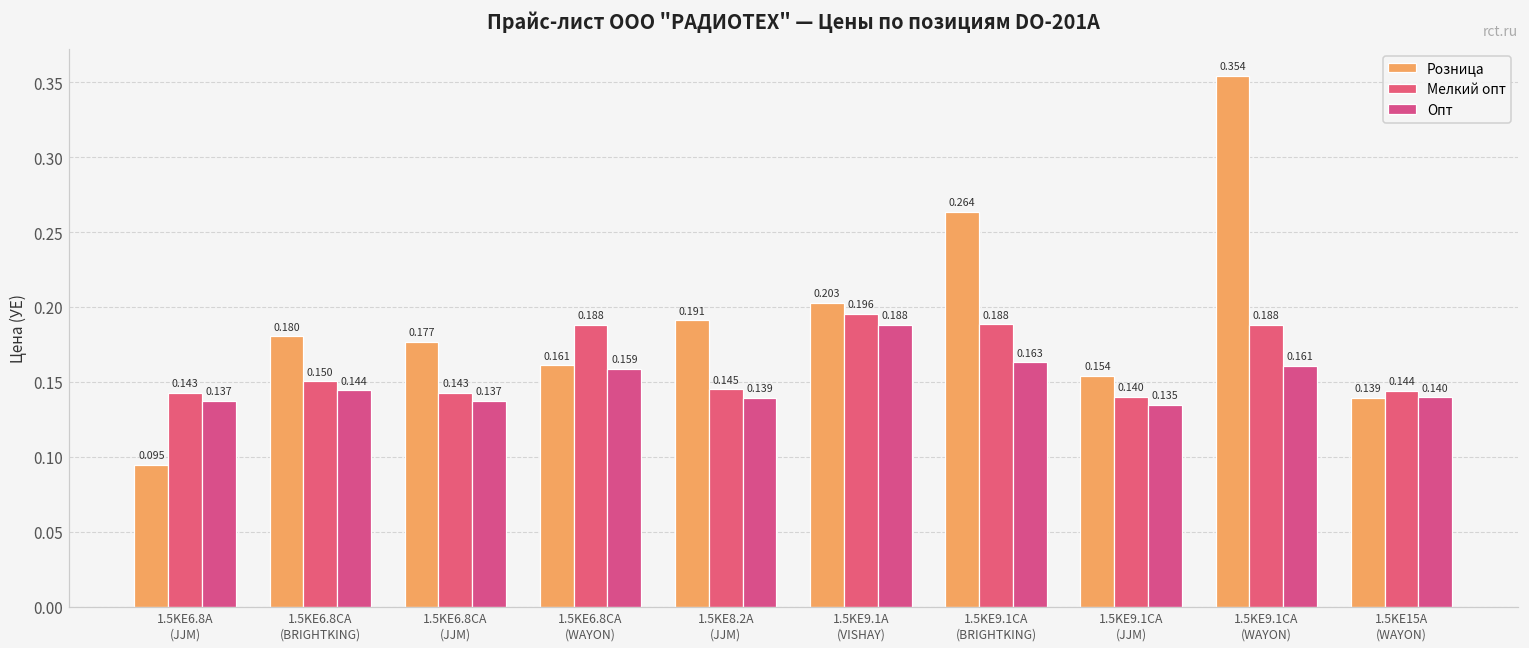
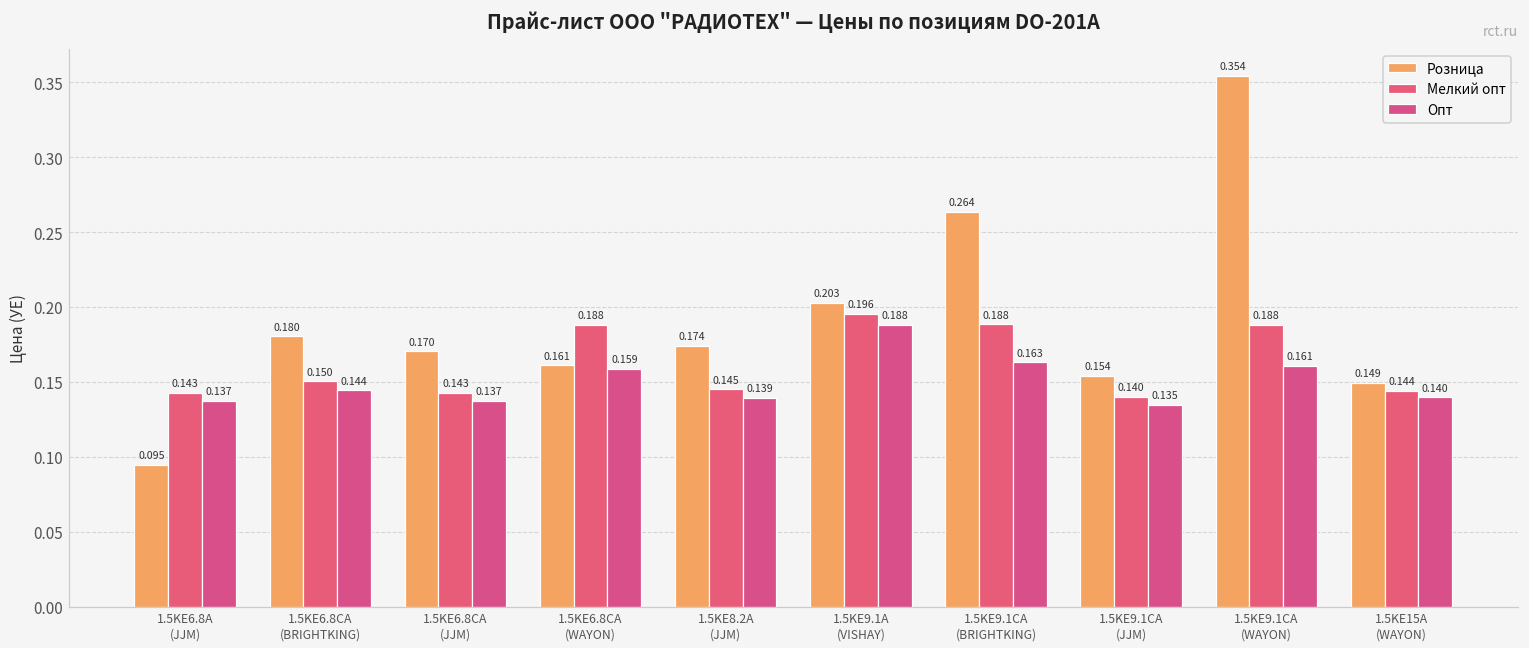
  {
    "Розница": {
      "1.5KE6.8A (JJM)": 0.095,
      "1.5KE6.8CA (BRIGHTKING)": 0.180,
-     "1.5KE6.8CA (JJM)": 0.177,
+     "1.5KE6.8CA (JJM)": 0.170,
      "1.5KE6.8CA (WAYON)": 0.161,
-     "1.5KE8.2A (JJM)": 0.191,
+     "1.5KE8.2A (JJM)": 0.174,
      "1.5KE9.1A (VISHAY)": 0.203,
      "1.5KE9.1CA (BRIGHTKING)": 0.264,
      "1.5KE9.1CA (JJM)": 0.154,
      "1.5KE9.1CA (WAYON)": 0.354,
-     "1.5KE15A (WAYON)": 0.139
+     "1.5KE15A (WAYON)": 0.149
    }
  }
